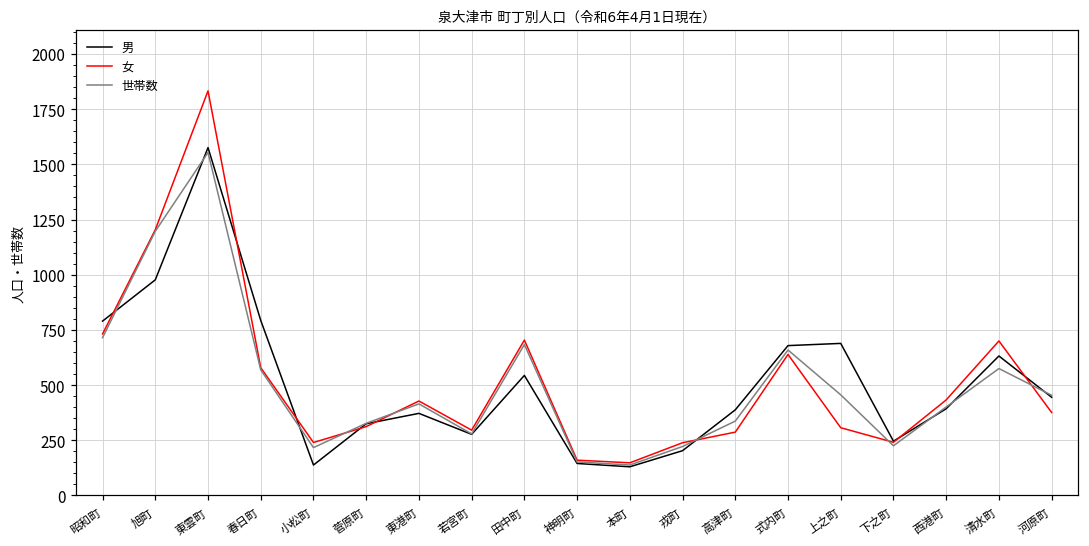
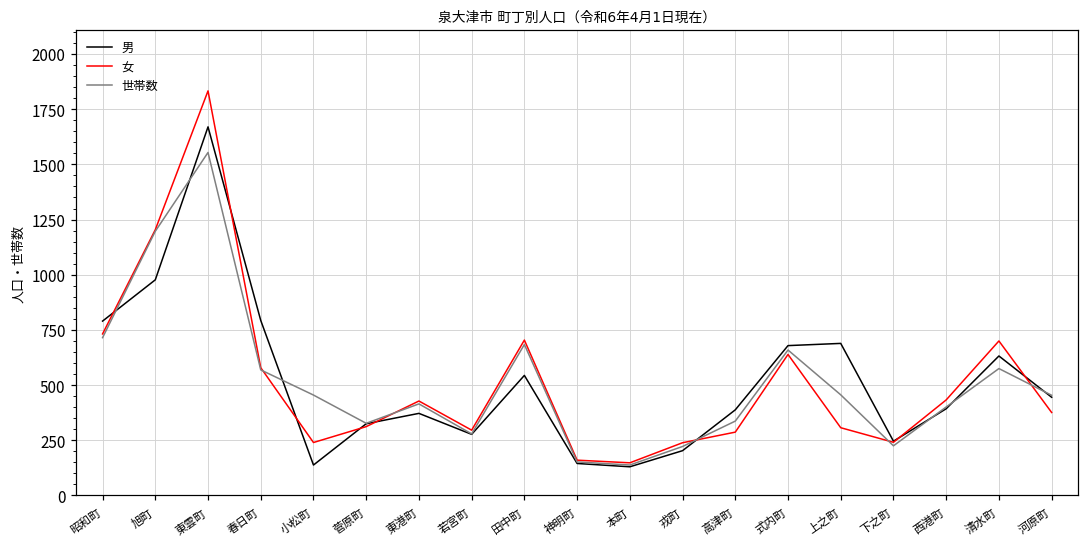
  {
    "男": {
      "昭和町": 790,
      "旭町": 980,
-     "東雲町": 1580,
+     "東雲町": 1670,
      "春日町": 790,
      "小松町": 140,
      "東港町": 370,
      "田中町": 540,
      "戎町": 200,
      "高津町": 390,
      "式内町": 680,
      "上之町": 690,
      "清水町": 630
    },
    "女": {
      "昭和町": 730,
      "東雲町": 1830,
      "小松町": 240,
      "菅原町": 310,
      "東港町": 430,
      "若宮町": 300,
      "田中町": 700,
      "戎町": 240,
      "高津町": 290,
      "式内町": 640,
      "上之町": 310,
      "西港町": 430,
      "清水町": 700,
      "河原町": 380
    },
    "世帯数": {
      "昭和町": 720,
      "東雲町": 1550,
-     "小松町": 220,
+     "小松町": 460,
      "東港町": 420,
      "田中町": 680,
      "戎町": 220,
      "高津町": 340,
      "式内町": 660,
      "上之町": 460,
      "下之町": 230,
      "清水町": 580
    }
  }
